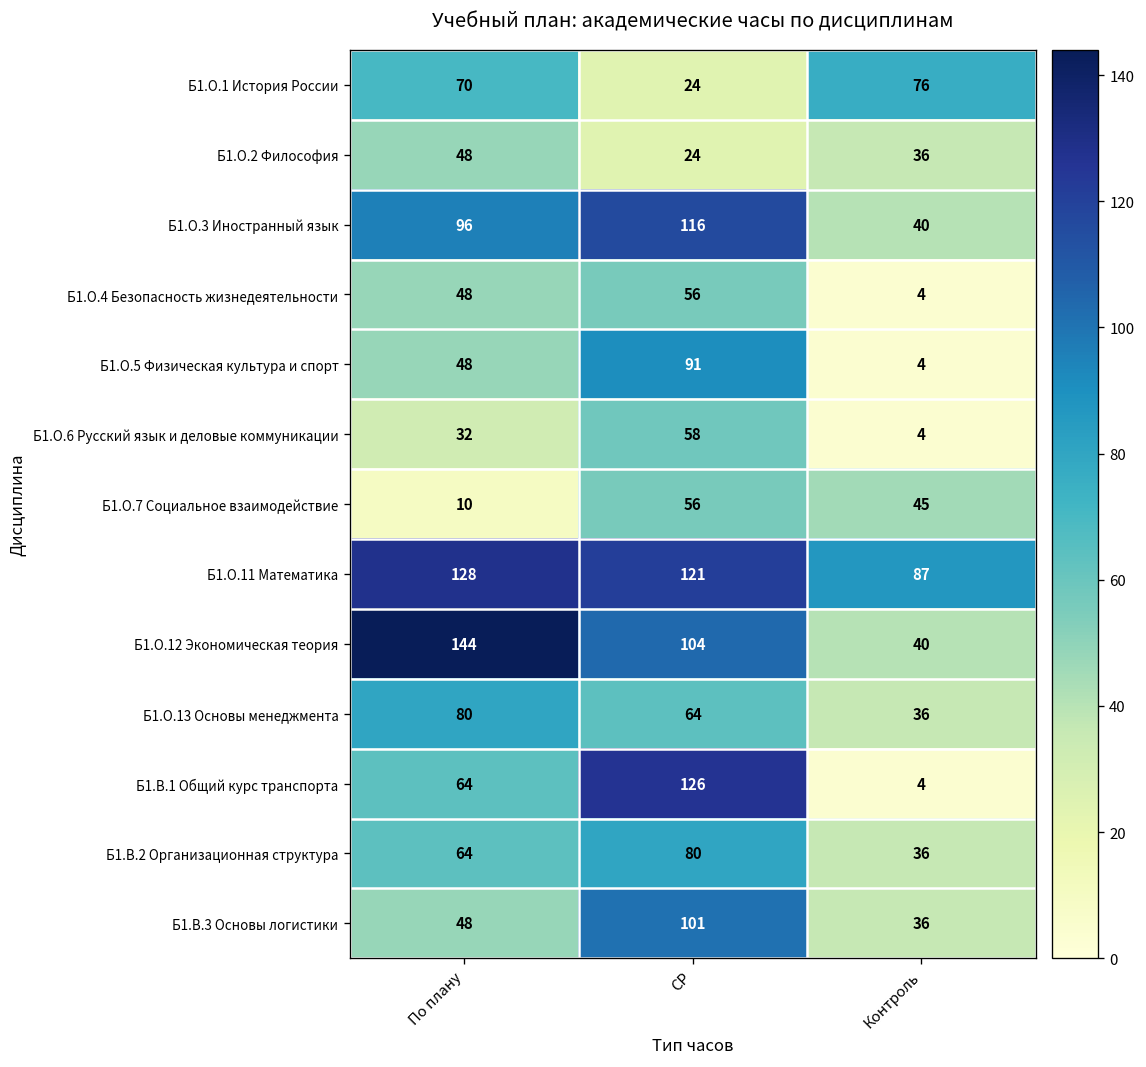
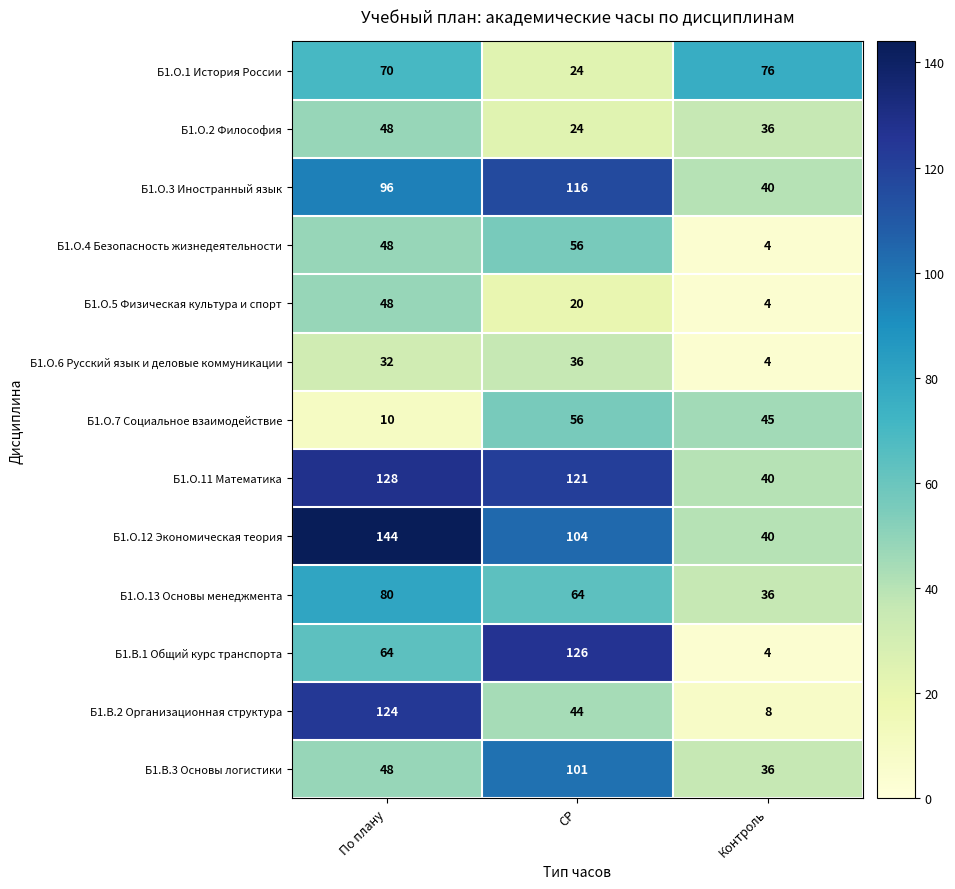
  {
    "Б1.О.1 История России": {
      "По плану": 70,
      "СР": 24,
      "Контроль": 76
    },
    "Б1.О.2 Философия": {
      "По плану": 48,
      "СР": 24,
      "Контроль": 36
    },
    "Б1.О.3 Иностранный язык": {
      "По плану": 96,
      "СР": 116,
      "Контроль": 40
    },
    "Б1.О.4 Безопасность жизнедеятельности": {
      "По плану": 48,
      "СР": 56,
      "Контроль": 4
    },
    "Б1.О.5 Физическая культура и спорт": {
      "По плану": 48,
-     "СР": 91,
+     "СР": 20,
      "Контроль": 4
    },
    "Б1.О.6 Русский язык и деловые коммуникации": {
      "По плану": 32,
-     "СР": 58,
+     "СР": 36,
      "Контроль": 4
    },
    "Б1.О.7 Социальное взаимодействие": {
      "По плану": 10,
      "СР": 56,
      "Контроль": 45
    },
    "Б1.О.11 Математика": {
      "По плану": 128,
      "СР": 121,
-     "Контроль": 87
+     "Контроль": 40
    },
    "Б1.О.12 Экономическая теория": {
      "По плану": 144,
      "СР": 104,
      "Контроль": 40
    },
    "Б1.О.13 Основы менеджмента": {
      "По плану": 80,
      "СР": 64,
      "Контроль": 36
    },
    "Б1.В.1 Общий курс транспорта": {
      "По плану": 64,
      "СР": 126,
      "Контроль": 4
    },
    "Б1.В.2 Организационная структура": {
-     "По плану": 64,
-     "СР": 80,
-     "Контроль": 36
+     "По плану": 124,
+     "СР": 44,
+     "Контроль": 8
    },
    "Б1.В.3 Основы логистики": {
      "По плану": 48,
      "СР": 101,
      "Контроль": 36
    }
  }
